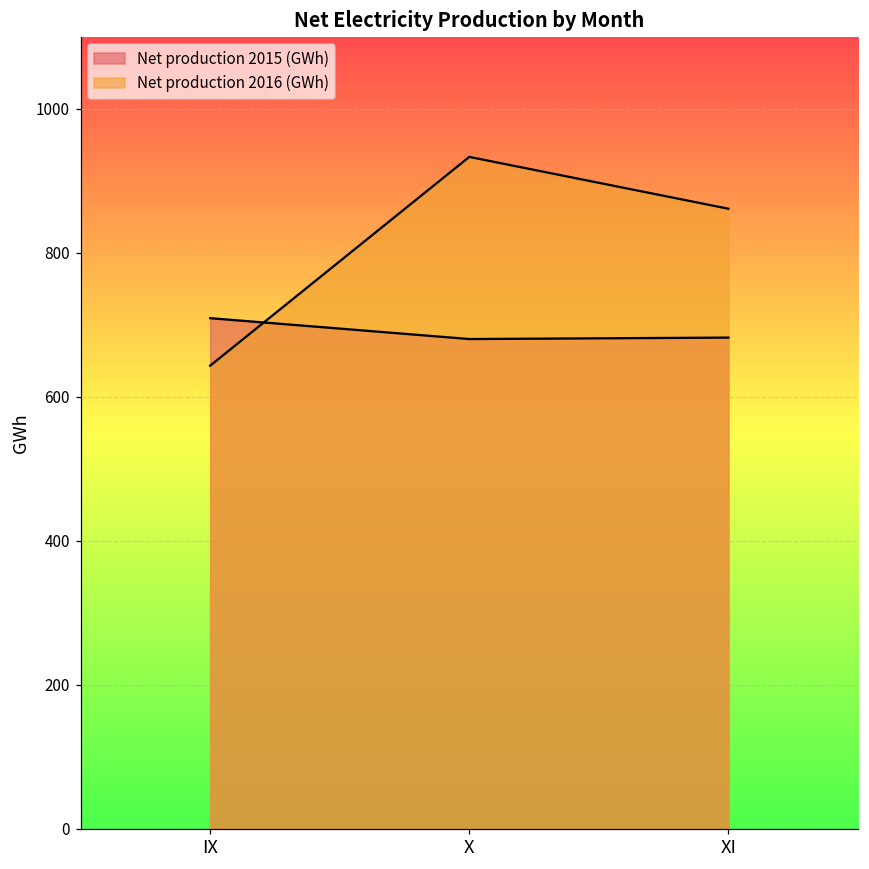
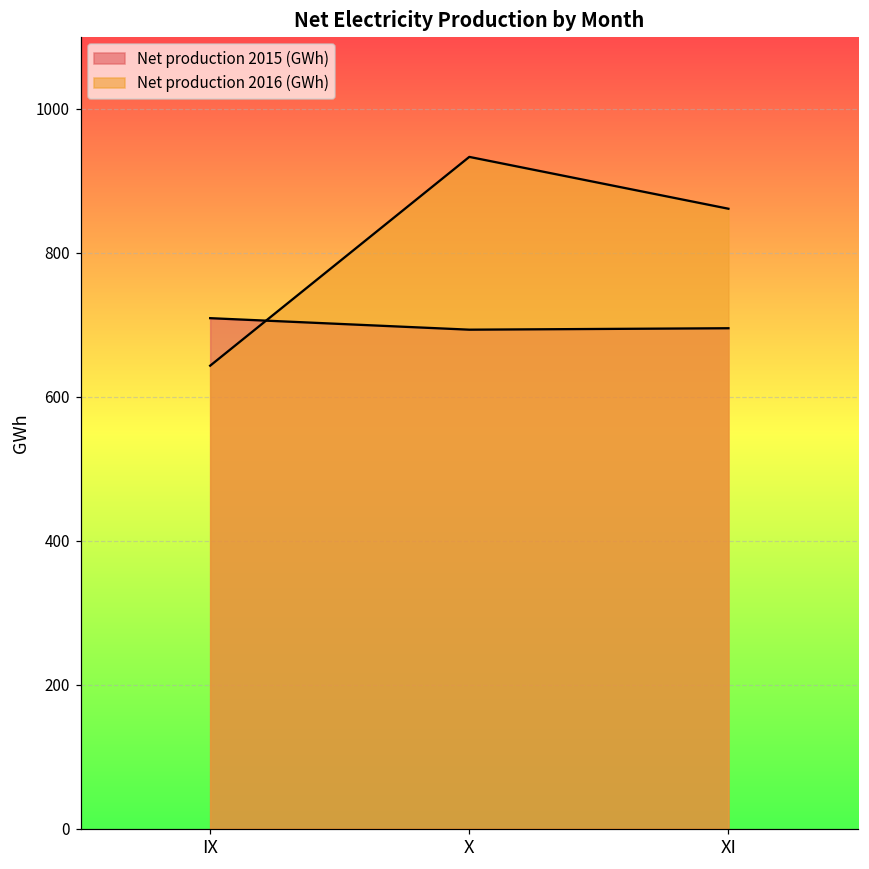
  {
    "Net production 2015 (GWh)": {
      "IX": 710,
-     "X": 680,
-     "XI": 680
+     "X": 690,
+     "XI": 700
    },
    "Net production 2016 (GWh)": {
      "IX": 640,
      "X": 930,
      "XI": 860
    }
  }
